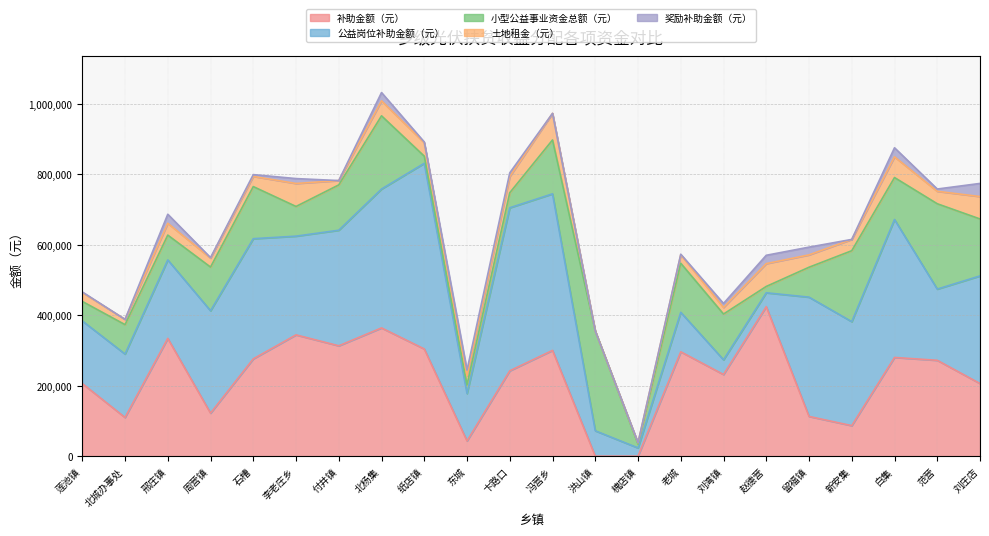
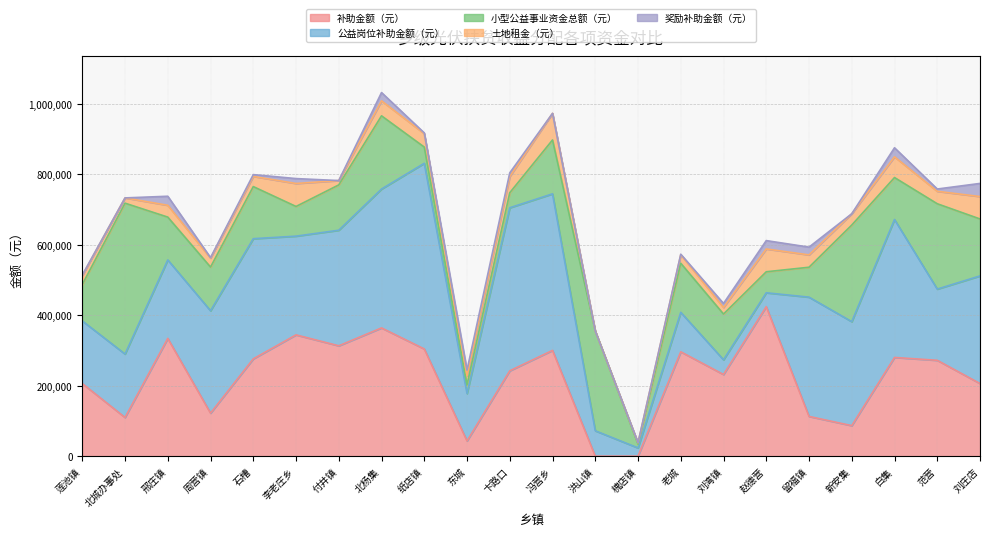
  {
    "小型公益事业资金总额（元）": {
-     "莲池镇": "60,000",
-     "北城办事处": "80,000",
-     "邢庄镇": "70,000",
+     "莲池镇": "100,000",
+     "北城办事处": "430,000",
+     "邢庄镇": "120,000",
      "周营镇": "120,000",
      "石槽": "150,000",
      "李老庄乡": "80,000",
      "付井镇": "130,000",
      "北杨集": "210,000",
-     "纸店镇": "20,000",
+     "纸店镇": "50,000",
      "东城": "20,000",
      "卞路口": "40,000",
      "冯营乡": "150,000",
      "老城": "140,000",
      "刘湾镇": "130,000",
-     "赵德营": "20,000",
+     "赵德营": "60,000",
      "留福镇": "80,000",
-     "新安集": "200,000",
+     "新安集": "270,000",
      "白集": "120,000",
      "范营": "240,000",
      "刘庄店": "160,000"
    }
  }
